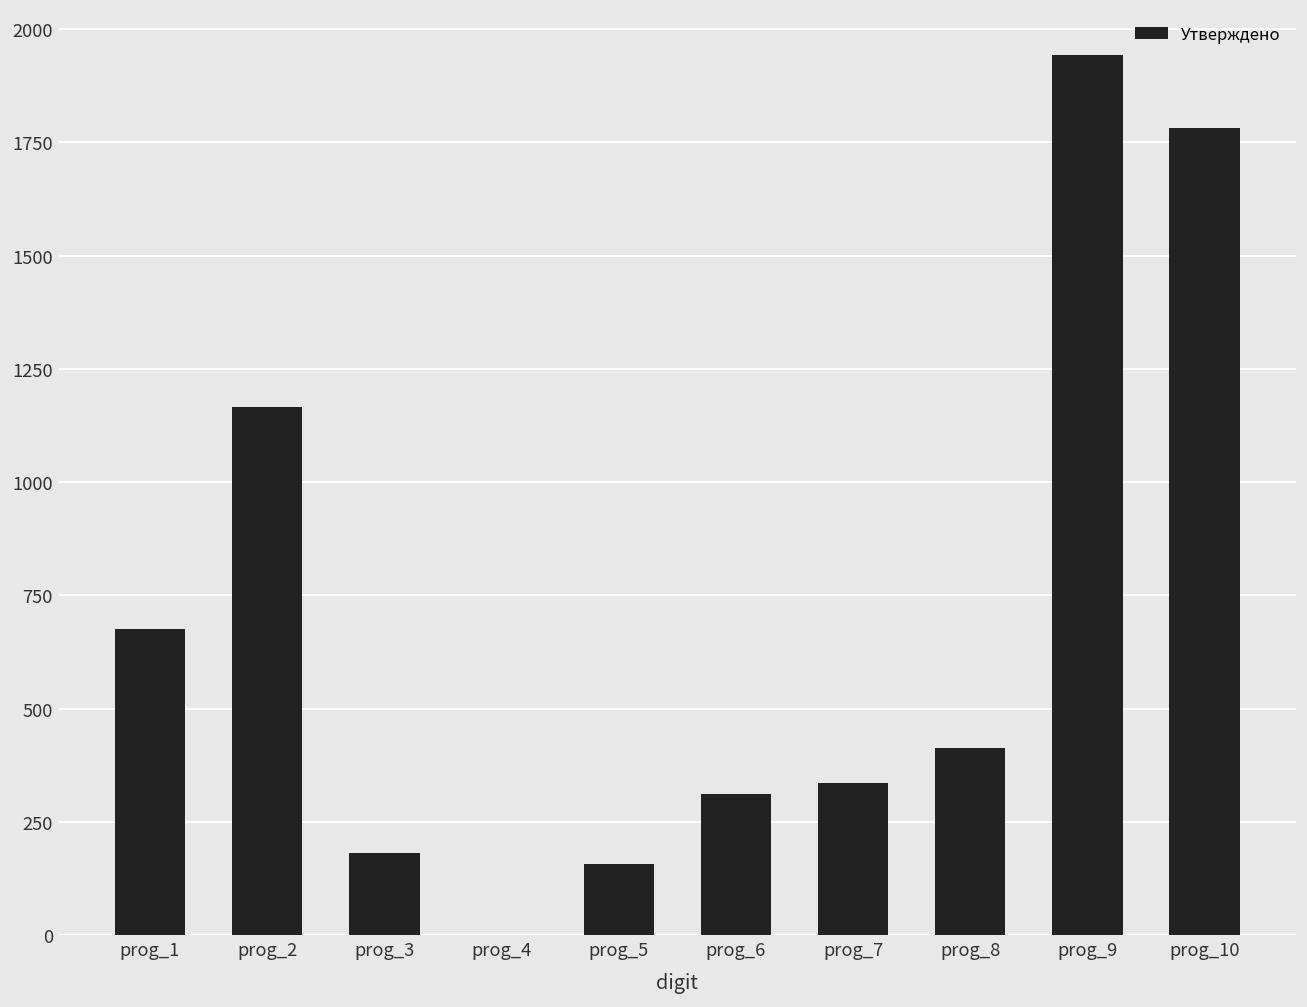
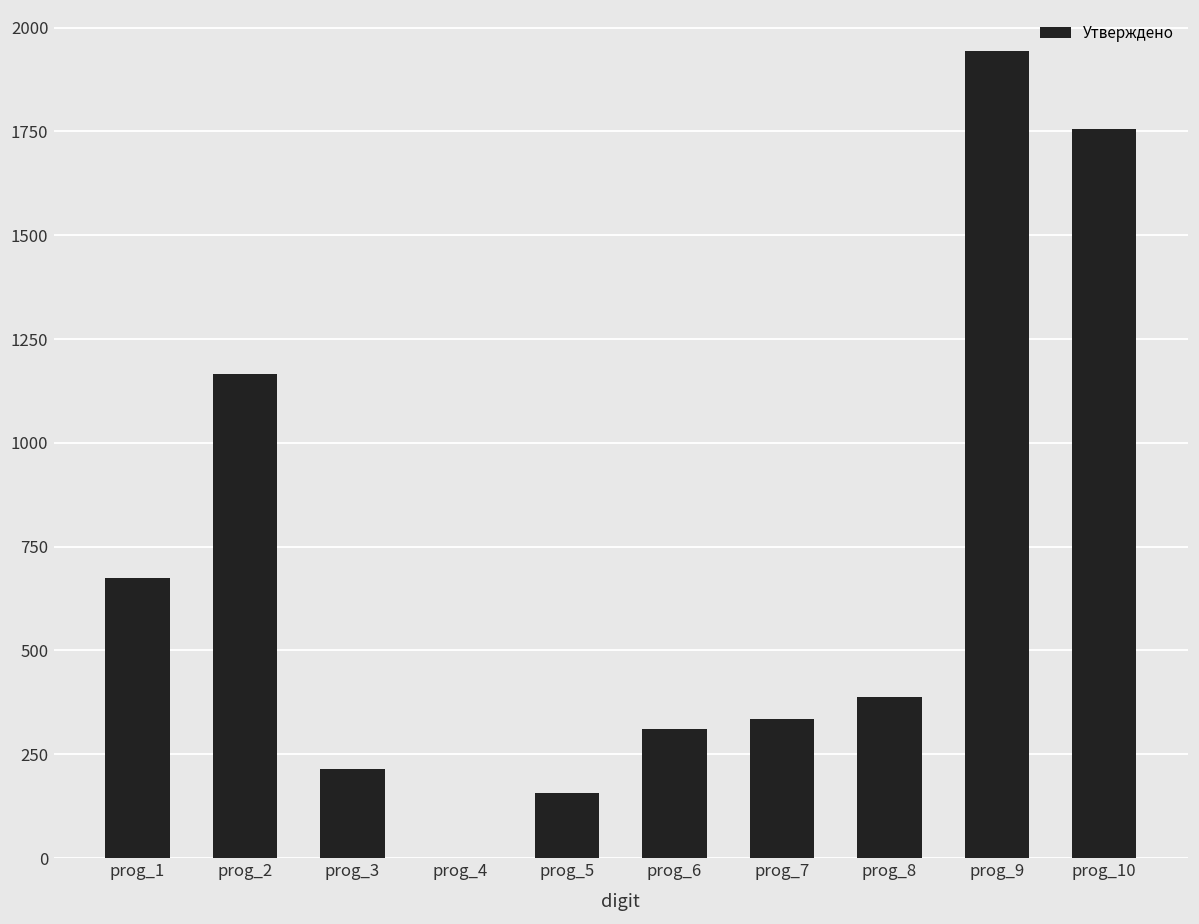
  {
    "prog_1": 670,
    "prog_2": 1170,
-   "prog_3": 180,
+   "prog_3": 220,
    "prog_4": 0,
    "prog_5": 160,
    "prog_6": 310,
    "prog_7": 330,
-   "prog_8": 410,
+   "prog_8": 390,
    "prog_9": 1940,
-   "prog_10": 1780
+   "prog_10": 1750
  }
